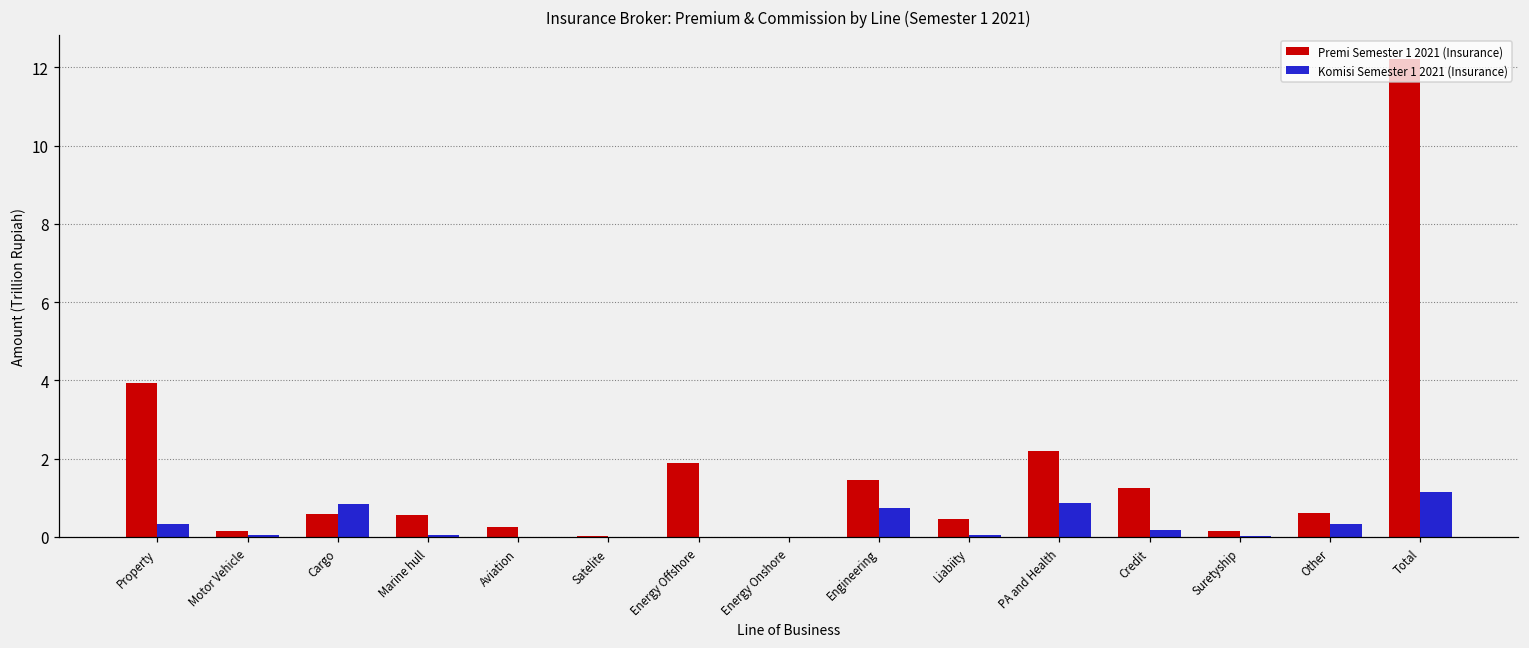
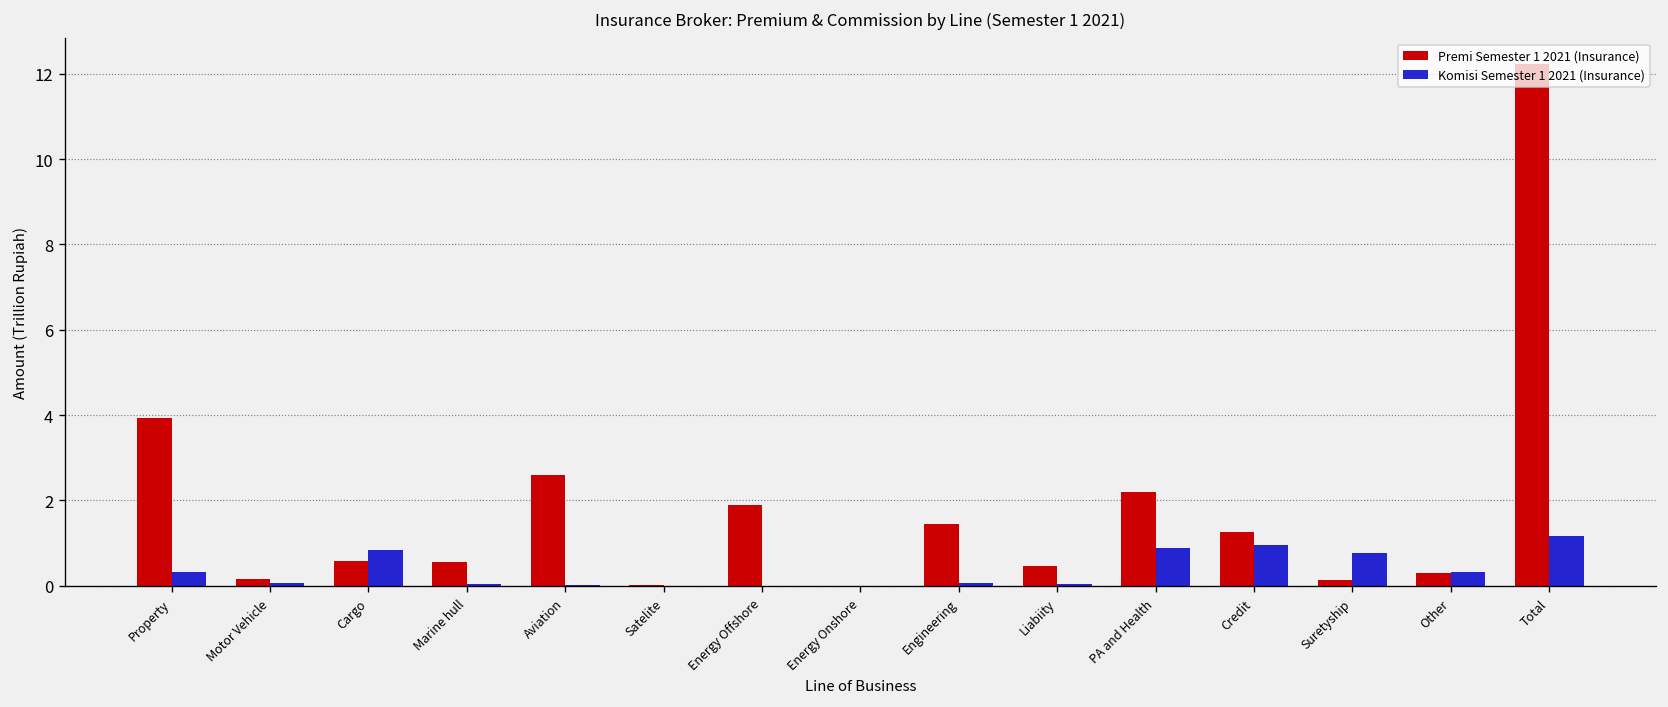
  {
    "Premi Semester 1 2021 (Insurance)": {
      "Property": 3.9,
      "Motor Vehicle": 0.2,
      "Cargo": 0.6,
      "Marine hull": 0.6,
-     "Aviation": 0.3,
+     "Aviation": 2.6,
      "Energy Offshore": 1.9,
      "Engineering": 1.5,
      "Liabiity": 0.5,
      "PA and Health": 2.2,
      "Credit": 1.3,
      "Suretyship": 0.1,
-     "Other": 0.6
+     "Other": 0.3
    },
    "Komisi Semester 1 2021 (Insurance)": {
      "Property": 0.3,
      "Cargo": 0.8,
-     "Engineering": 0.7,
+     "Engineering": 0.1,
      "PA and Health": 0.9,
-     "Credit": 0.2,
-     "Suretyship": 0.0,
+     "Credit": 1.0,
+     "Suretyship": 0.8,
      "Other": 0.3,
      "Total": 1.2
    }
  }
